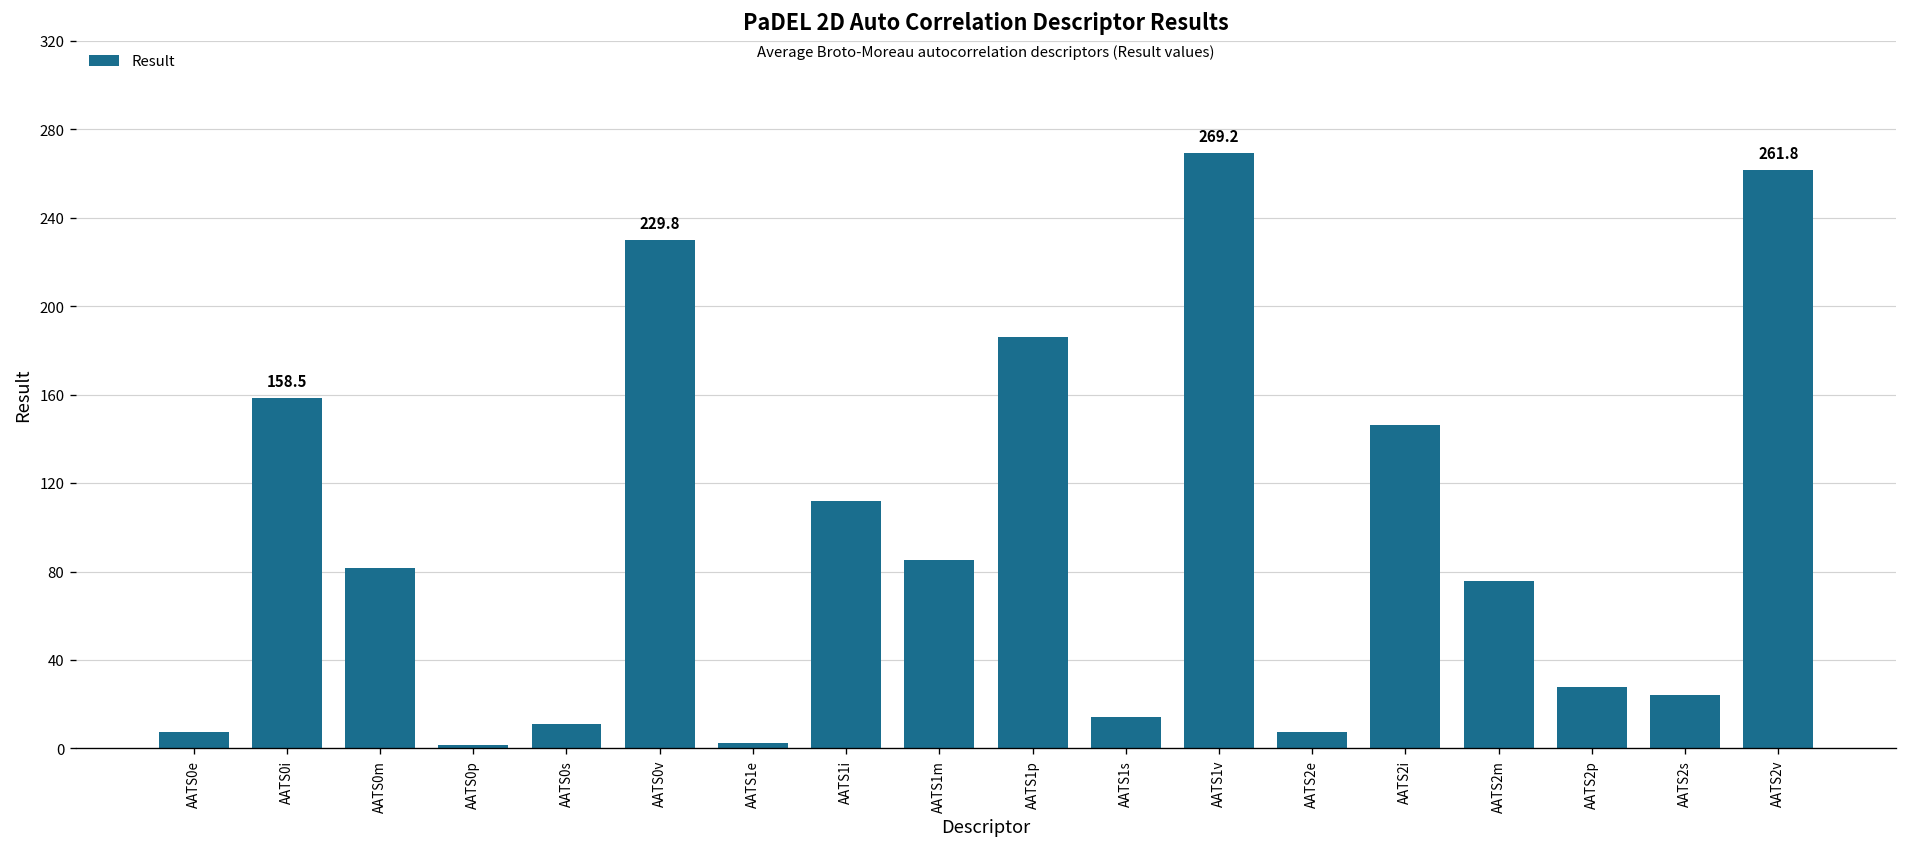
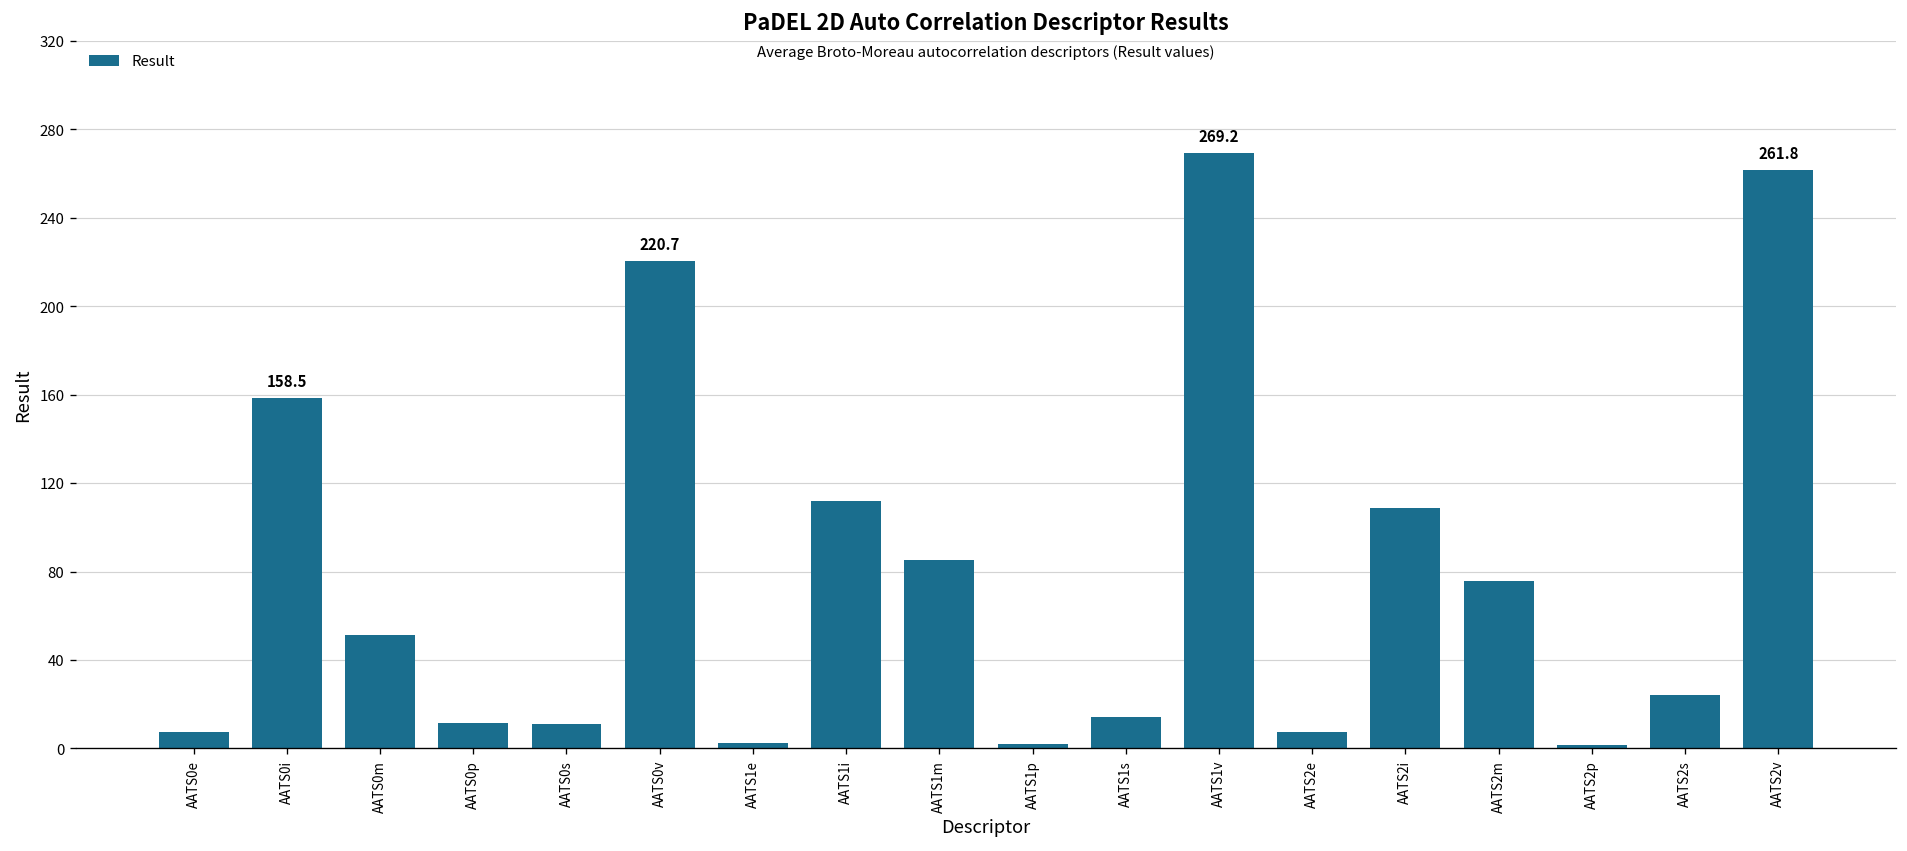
  {
    "AATS0i": 158.5,
-   "AATS0m": 82,
-   "AATS0p": 2,
-   "AATS0v": 229.8,
-   "AATS1p": 186,
+   "AATS0m": 51,
+   "AATS0p": 11,
+   "AATS0v": 220.7,
+   "AATS1p": 2,
    "AATS1v": 269.2,
-   "AATS2i": 146,
-   "AATS2p": 28,
+   "AATS2i": 109,
+   "AATS2p": 2,
    "AATS2v": 261.8
  }
